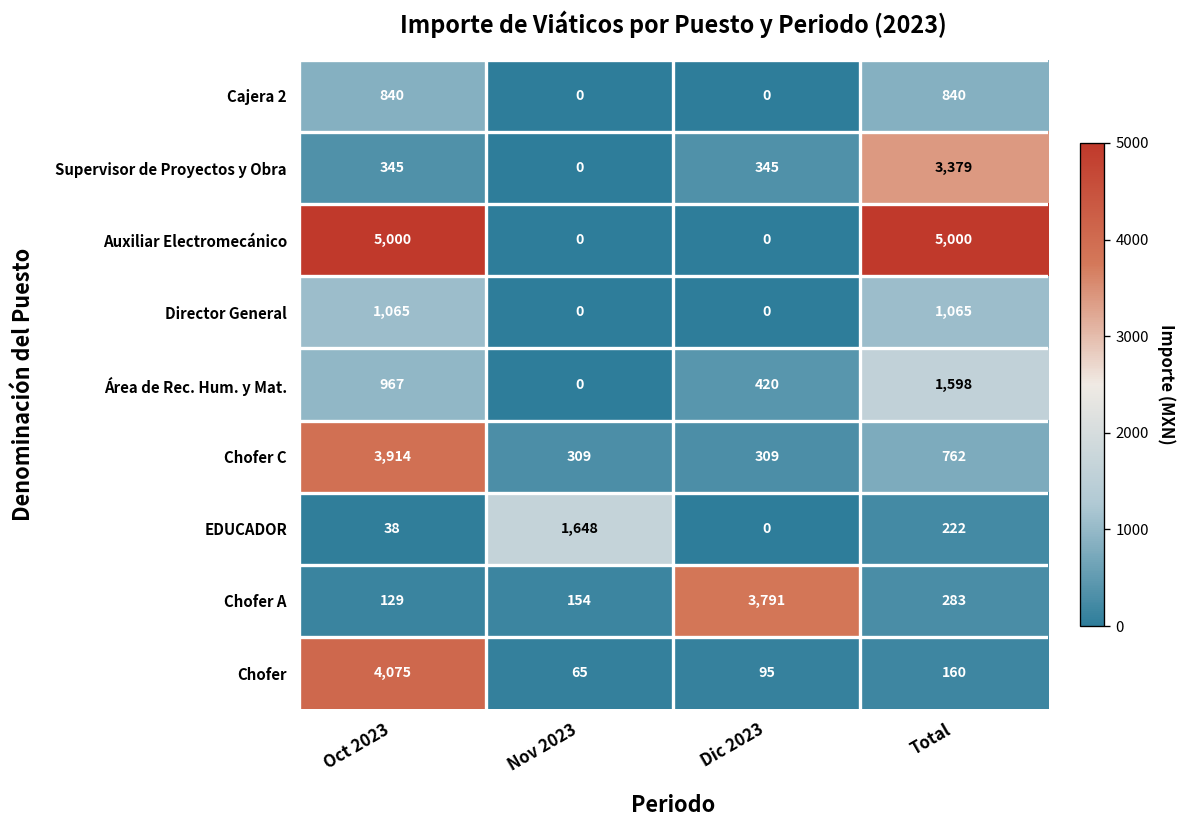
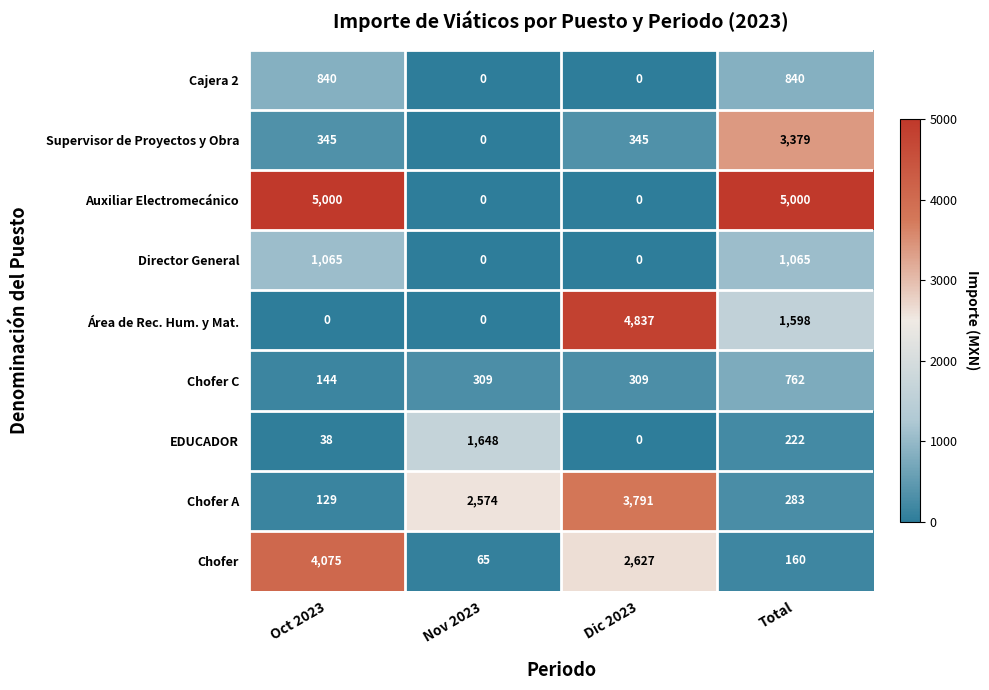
  {
    "Cajera 2": {
      "Oct 2023": "840",
      "Nov 2023": "0",
      "Dic 2023": "0",
      "Total": "840"
    },
    "Supervisor de Proyectos y Obra": {
      "Oct 2023": "345",
      "Nov 2023": "0",
      "Dic 2023": "345",
      "Total": "3,379"
    },
    "Auxiliar Electromecánico": {
      "Oct 2023": "5,000",
      "Nov 2023": "0",
      "Dic 2023": "0",
      "Total": "5,000"
    },
    "Director General": {
      "Oct 2023": "1,065",
      "Nov 2023": "0",
      "Dic 2023": "0",
      "Total": "1,065"
    },
    "Área de Rec. Hum. y Mat.": {
-     "Oct 2023": "967",
+     "Oct 2023": "0",
      "Nov 2023": "0",
-     "Dic 2023": "420",
+     "Dic 2023": "4,837",
      "Total": "1,598"
    },
    "Chofer C": {
-     "Oct 2023": "3,914",
+     "Oct 2023": "144",
      "Nov 2023": "309",
      "Dic 2023": "309",
      "Total": "762"
    },
    "EDUCADOR": {
      "Oct 2023": "38",
      "Nov 2023": "1,648",
      "Dic 2023": "0",
      "Total": "222"
    },
    "Chofer A": {
      "Oct 2023": "129",
-     "Nov 2023": "154",
+     "Nov 2023": "2,574",
      "Dic 2023": "3,791",
      "Total": "283"
    },
    "Chofer": {
      "Oct 2023": "4,075",
      "Nov 2023": "65",
-     "Dic 2023": "95",
+     "Dic 2023": "2,627",
      "Total": "160"
    }
  }
